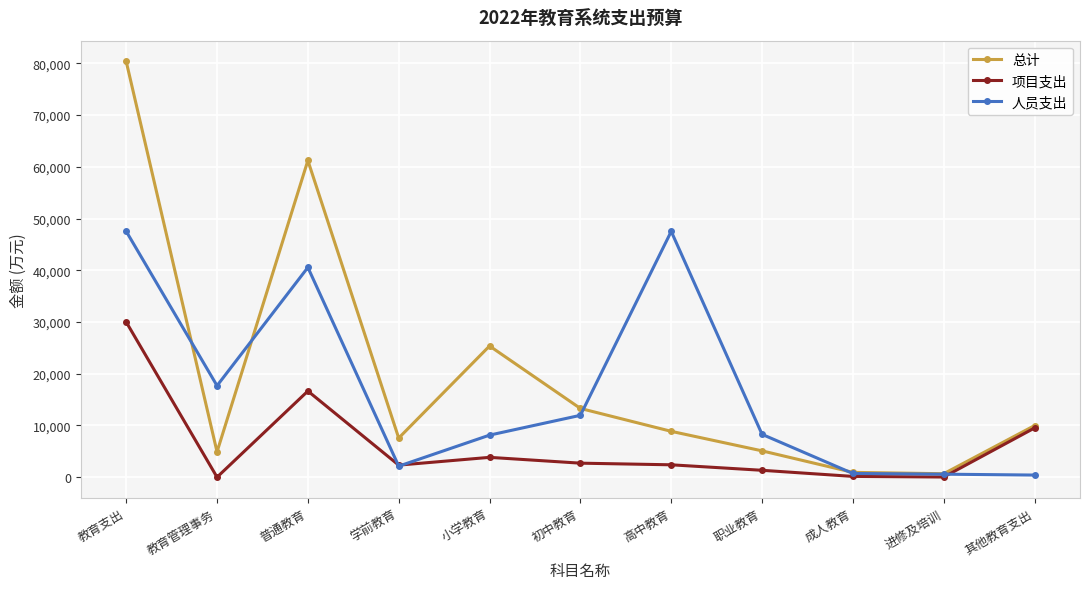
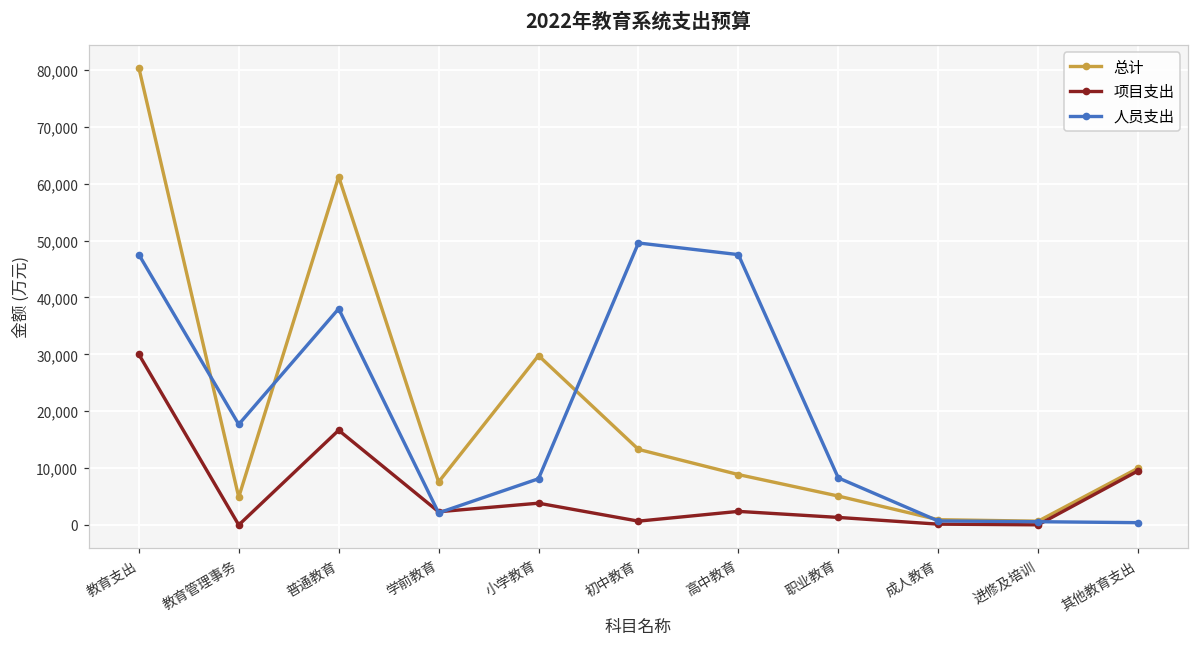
  {
    "总计": {
      "教育支出": "80,000",
      "教育管理事务": "5,000",
      "普通教育": "61,000",
      "学前教育": "8,000",
-     "小学教育": "25,000",
+     "小学教育": "30,000",
      "初中教育": "13,000",
      "高中教育": "9,000",
      "职业教育": "5,000"
    },
    "项目支出": {
      "教育支出": "30,000",
      "教育管理事务": "0",
      "普通教育": "17,000",
      "小学教育": "4,000",
-     "初中教育": "3,000",
+     "初中教育": "1,000",
      "高中教育": "2,000",
      "职业教育": "1,000",
      "成人教育": "0",
      "进修及培训": "0"
    },
    "人员支出": {
      "教育支出": "48,000",
      "教育管理事务": "18,000",
-     "普通教育": "41,000",
+     "普通教育": "38,000",
      "小学教育": "8,000",
-     "初中教育": "12,000",
+     "初中教育": "50,000",
      "高中教育": "48,000",
      "职业教育": "8,000",
      "其他教育支出": "0"
    }
  }
